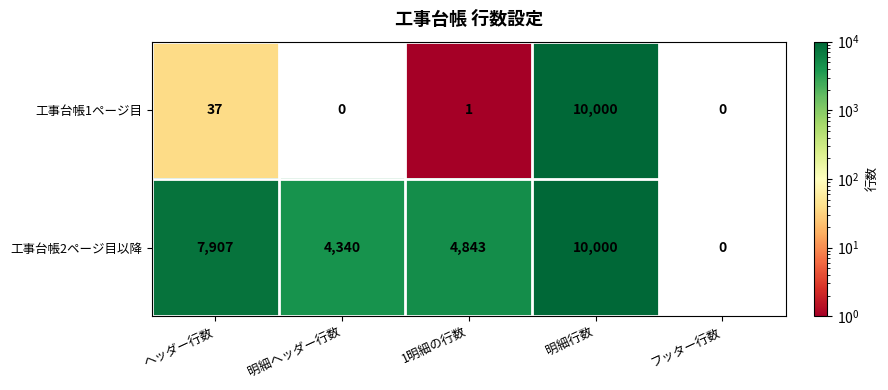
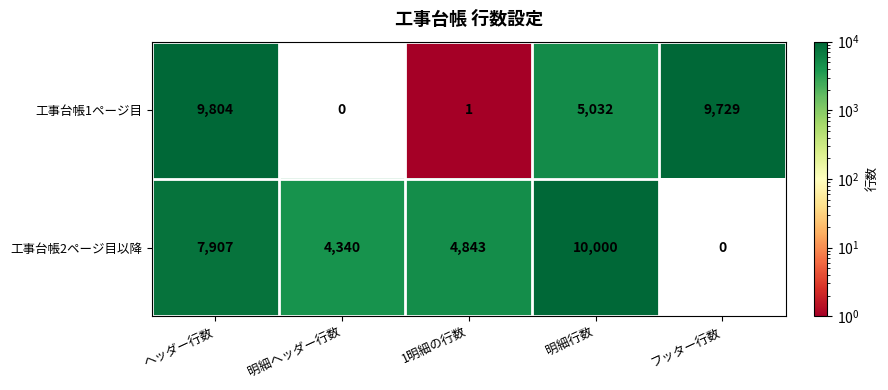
  {
    "工事台帳1ページ目": {
-     "ヘッダー行数": "37",
+     "ヘッダー行数": "9,804",
      "明細ヘッダー行数": "0",
      "1明細の行数": "1",
-     "明細行数": "10,000",
-     "フッター行数": "0"
+     "明細行数": "5,032",
+     "フッター行数": "9,729"
    },
    "工事台帳2ページ目以降": {
      "ヘッダー行数": "7,907",
      "明細ヘッダー行数": "4,340",
      "1明細の行数": "4,843",
      "明細行数": "10,000",
      "フッター行数": "0"
    }
  }
